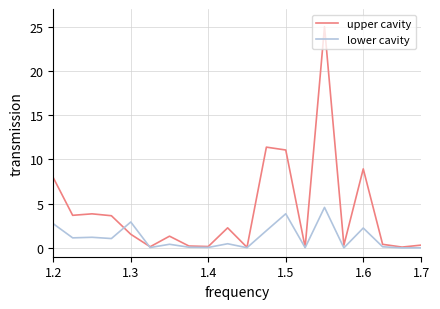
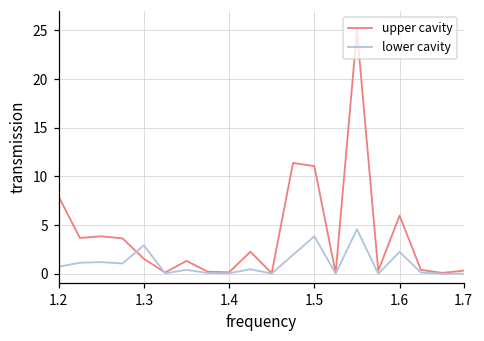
  {
    "upper cavity": {
      "1.2": 8,
      "1.3": 2,
      "1.5": 11,
-     "1.6": 9,
+     "1.6": 6,
      "1.7": 0
    },
    "lower cavity": {
-     "1.2": 3,
+     "1.2": 1,
      "1.3": 3,
      "1.5": 4,
      "1.6": 2,
      "1.7": 0
    }
  }
